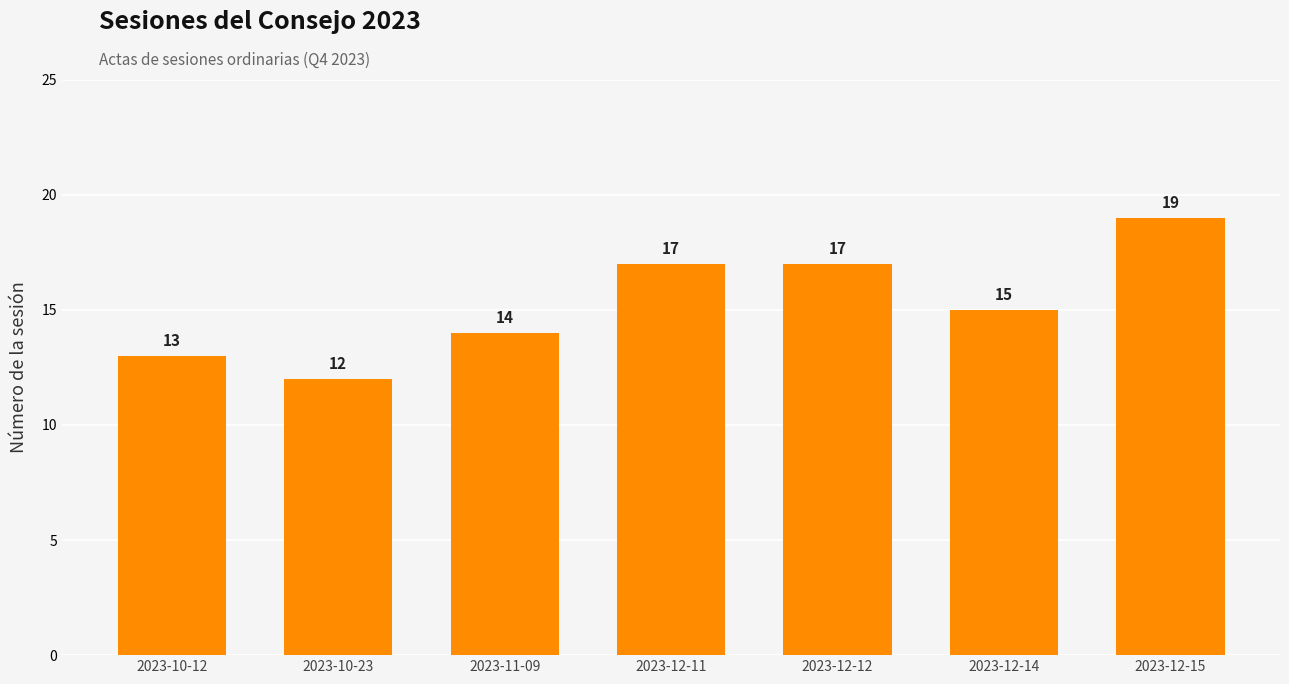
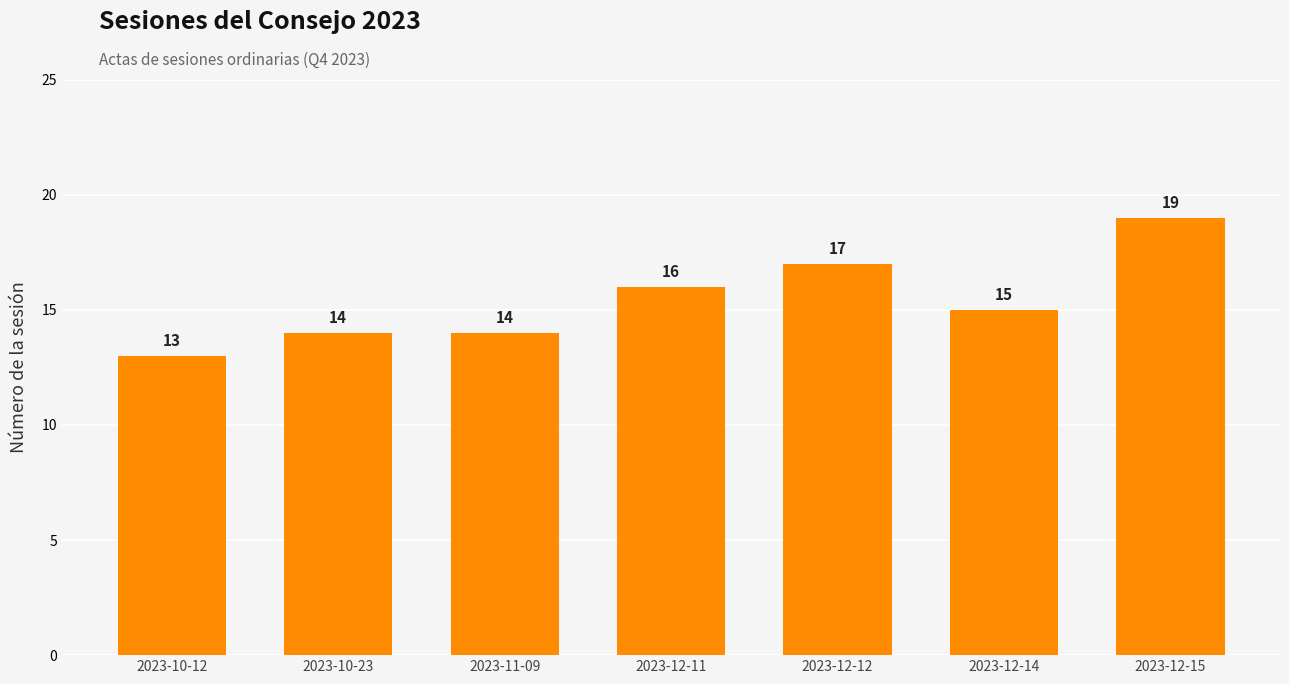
  {
    "2023-10-12": 13,
-   "2023-10-23": 12,
+   "2023-10-23": 14,
    "2023-11-09": 14,
-   "2023-12-11": 17,
+   "2023-12-11": 16,
    "2023-12-12": 17,
    "2023-12-14": 15,
    "2023-12-15": 19
  }
